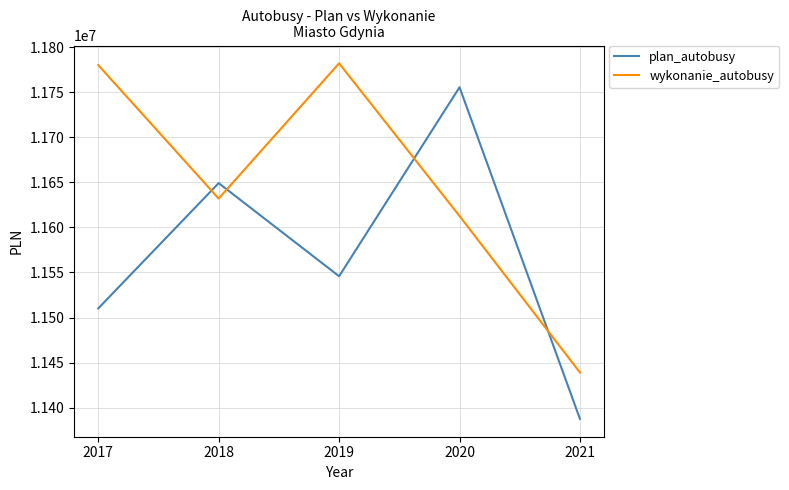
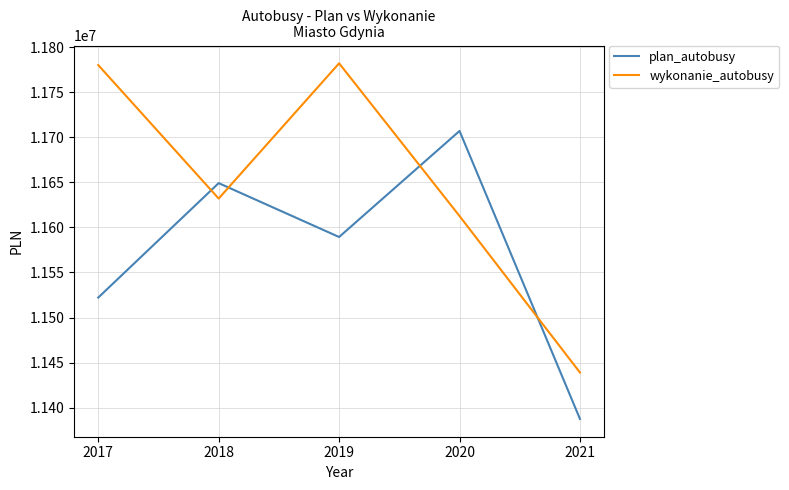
  {
    "plan_autobusy": {
-     "2017": 11510000,
+     "2017": 11520000,
      "2018": 11650000,
-     "2019": 11550000,
-     "2020": 11760000,
+     "2019": 11590000,
+     "2020": 11710000,
      "2021": 11390000
    },
    "wykonanie_autobusy": {
      "2017": 11780000,
      "2018": 11630000,
      "2019": 11780000,
      "2020": 11610000,
      "2021": 11440000
    }
  }
